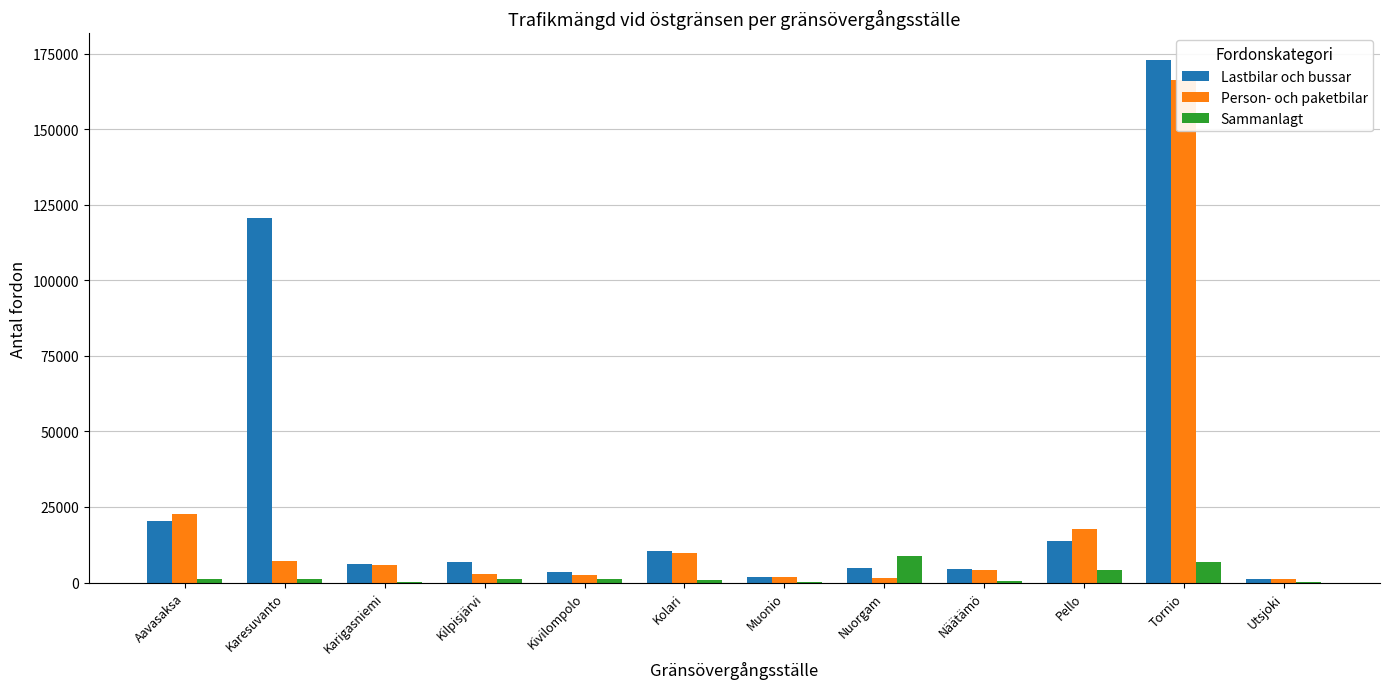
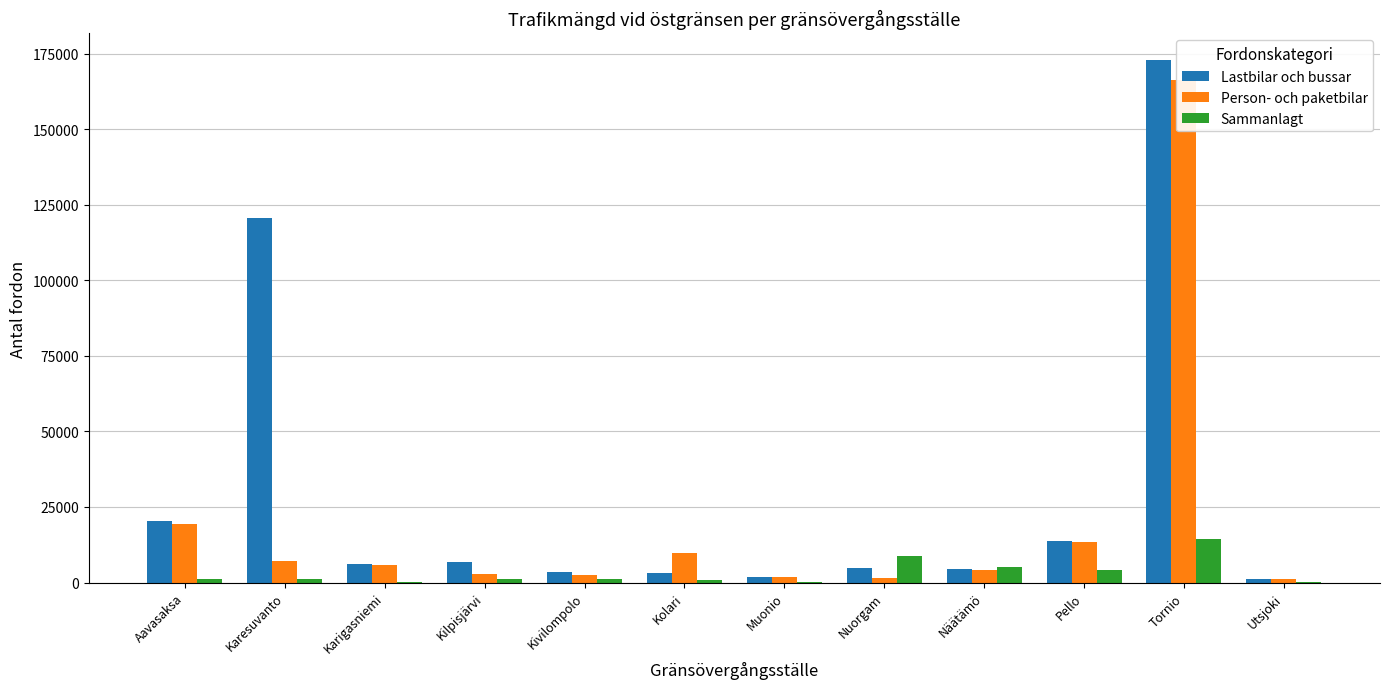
  {
    "Lastbilar och bussar": {
      "Aavasaksa": 21000,
      "Karesuvanto": 121000,
      "Karigasniemi": 6000,
      "Kilpisjärvi": 7000,
      "Kivilompolo": 4000,
-     "Kolari": 11000,
+     "Kolari": 3000,
      "Muonio": 2000,
      "Nuorgam": 5000,
      "Näätämö": 4000,
      "Pello": 14000,
      "Tornio": 173000,
      "Utsjoki": 1000
    },
    "Person- och paketbilar": {
-     "Aavasaksa": 23000,
+     "Aavasaksa": 19000,
      "Karesuvanto": 7000,
      "Karigasniemi": 6000,
      "Kilpisjärvi": 3000,
      "Kivilompolo": 2000,
      "Kolari": 10000,
      "Muonio": 2000,
      "Nuorgam": 2000,
      "Näätämö": 4000,
-     "Pello": 18000,
+     "Pello": 13000,
      "Utsjoki": 1000
    },
    "Sammanlagt": {
      "Aavasaksa": 1000,
      "Karesuvanto": 1000,
      "Kilpisjärvi": 1000,
      "Kivilompolo": 1000,
      "Kolari": 1000,
      "Nuorgam": 9000,
-     "Näätämö": 0,
+     "Näätämö": 5000,
      "Pello": 4000,
-     "Tornio": 7000
+     "Tornio": 14000
    }
  }
